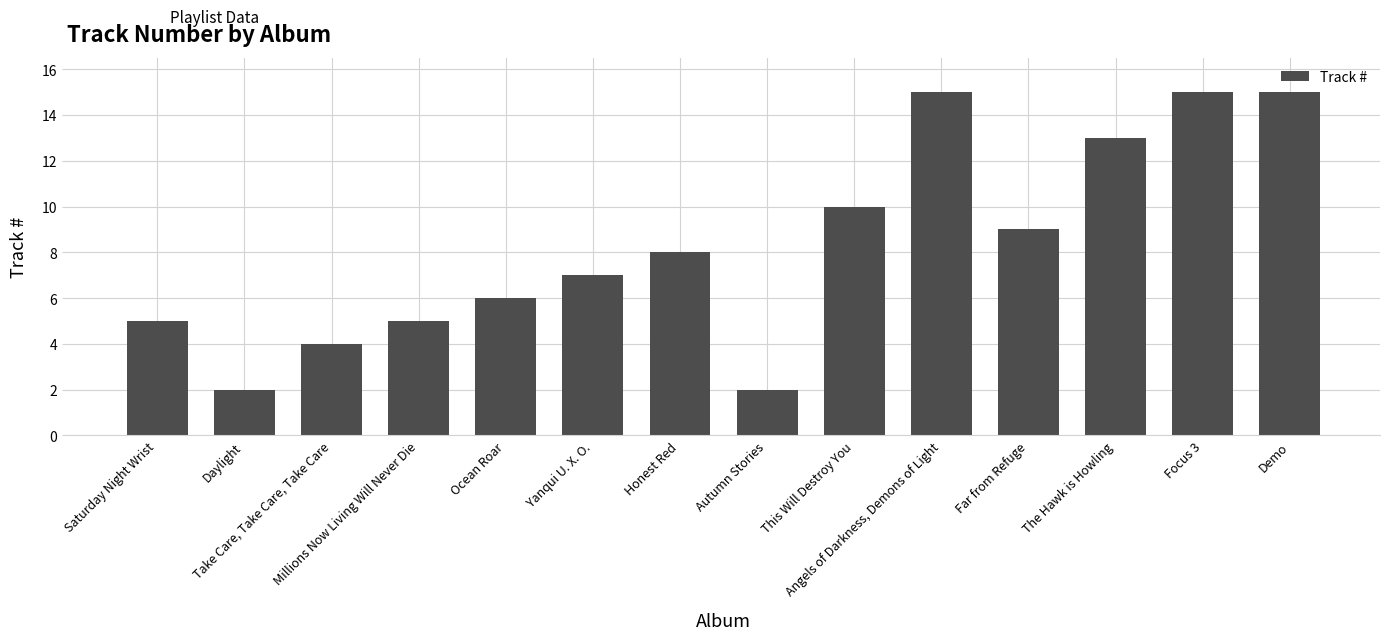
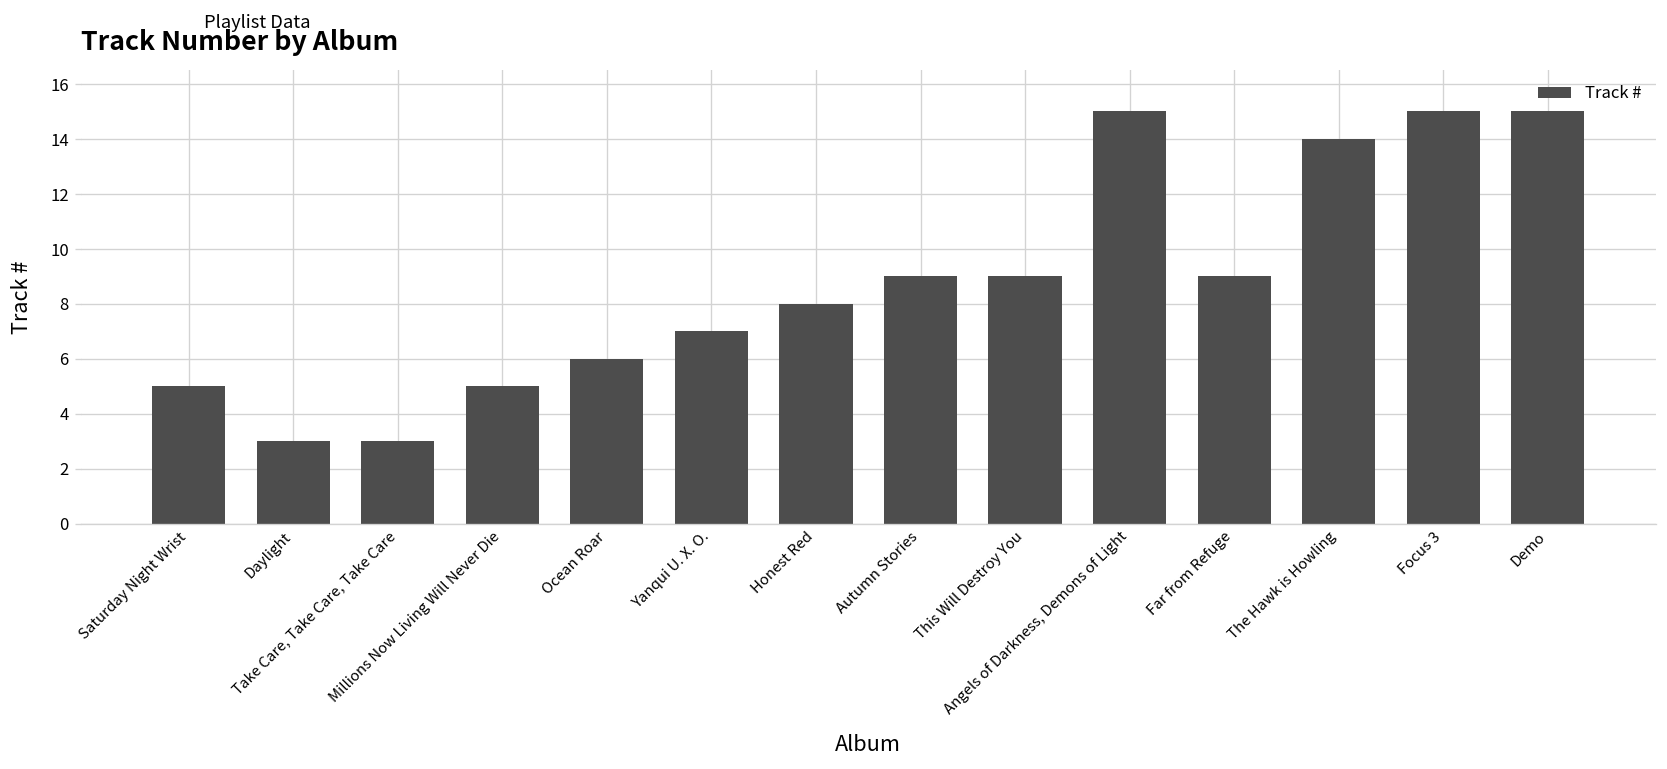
  {
    "Saturday Night Wrist": 5,
-   "Daylight": 2,
-   "Take Care, Take Care, Take Care": 4,
+   "Daylight": 3,
+   "Take Care, Take Care, Take Care": 3,
    "Millions Now Living Will Never Die": 5,
    "Ocean Roar": 6,
    "Yanqui U. X. O.": 7,
    "Honest Red": 8,
-   "Autumn Stories": 2,
-   "This Will Destroy You": 10,
+   "Autumn Stories": 9,
+   "This Will Destroy You": 9,
    "Angels of Darkness, Demons of Light": 15,
    "Far from Refuge": 9,
-   "The Hawk is Howling": 13,
+   "The Hawk is Howling": 14,
    "Focus 3": 15,
    "Demo": 15
  }
